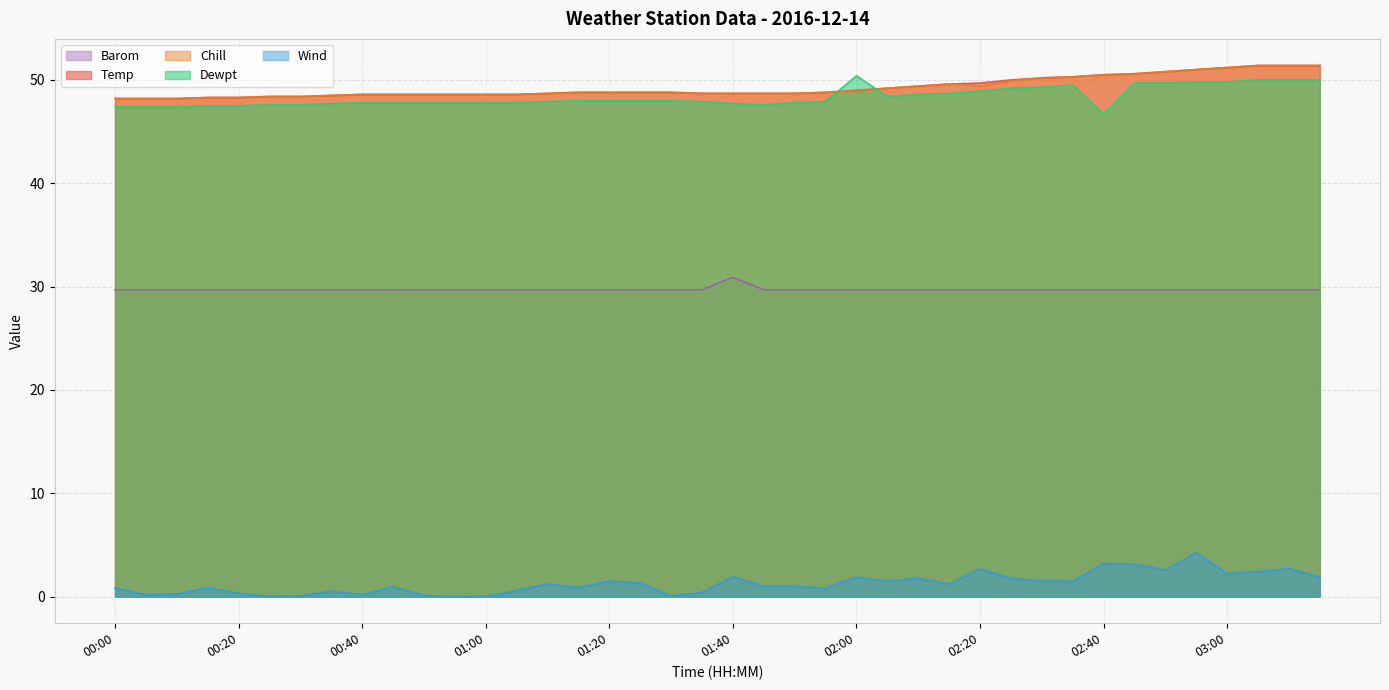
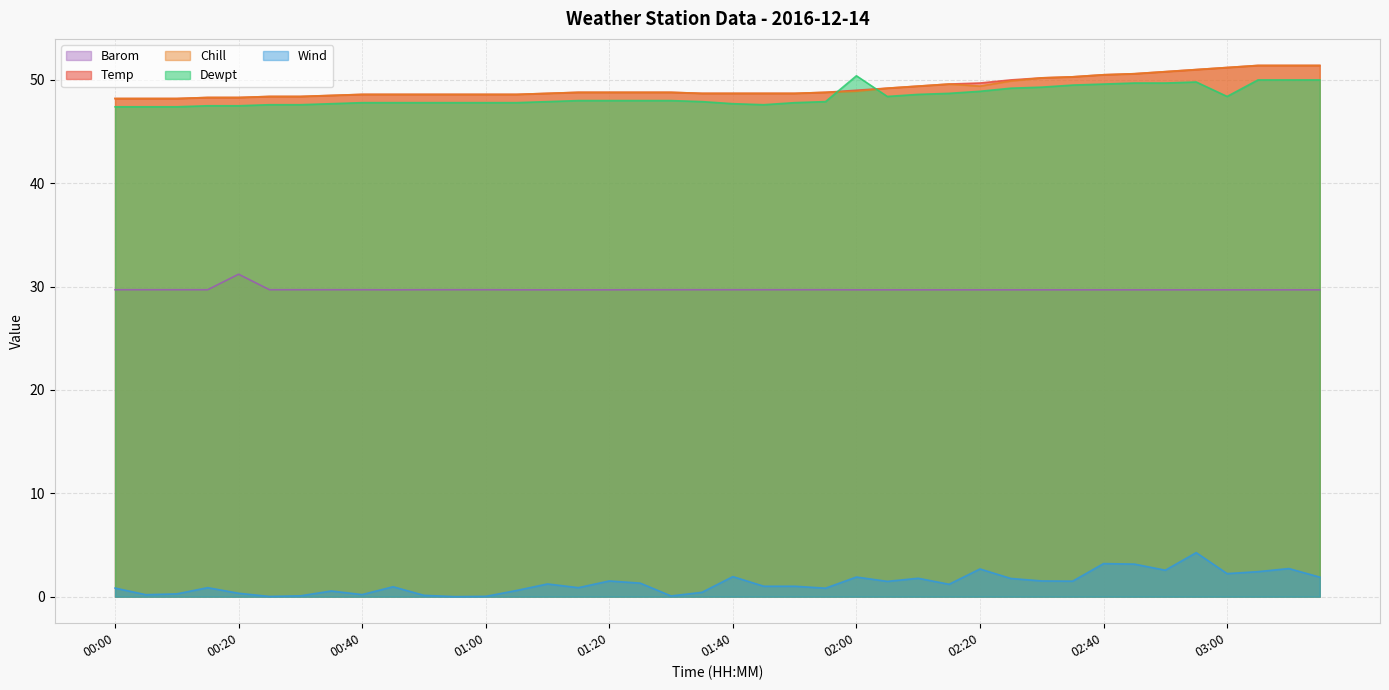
  {
    "Barom": {
      "00:00": 29.7,
-     "00:20": 29.7,
+     "00:20": 31.2,
      "00:40": 29.7,
      "01:00": 29.7,
      "01:20": 29.7,
-     "01:40": 30.9,
+     "01:40": 29.7,
      "02:00": 29.7,
      "02:20": 29.7,
      "02:40": 29.7,
      "03:00": 29.7
    },
    "Dewpt": {
      "00:00": 47.4,
      "00:20": 47.5,
      "00:40": 47.8,
      "01:00": 47.8,
      "01:20": 48.0,
      "01:40": 47.7,
      "02:00": 50.4,
      "02:20": 48.9,
-     "02:40": 46.7,
-     "03:00": 49.8
+     "02:40": 49.6,
+     "03:00": 48.4
    },
    "Wind": {
      "00:00": 0.8,
      "00:20": 0.3,
      "00:40": 0.2,
      "01:00": 0.0,
      "01:20": 1.5,
      "01:40": 1.9,
      "02:00": 1.9,
      "02:20": 2.7,
      "02:40": 3.2,
      "03:00": 2.2
    }
  }
